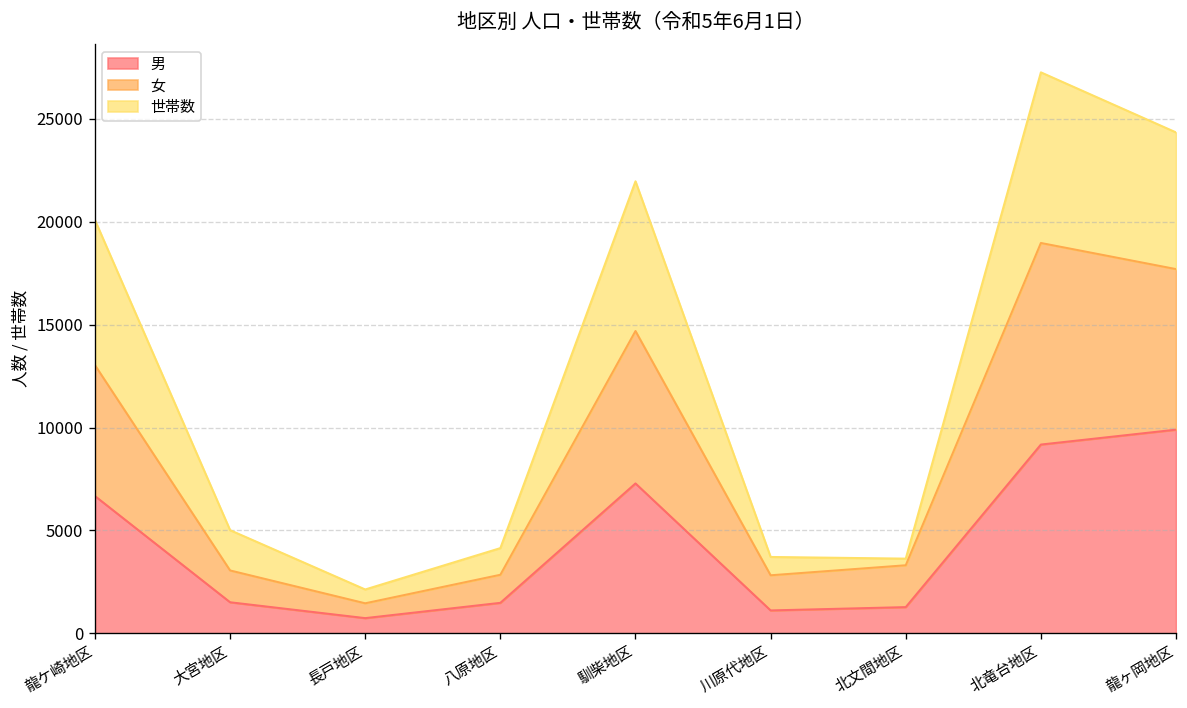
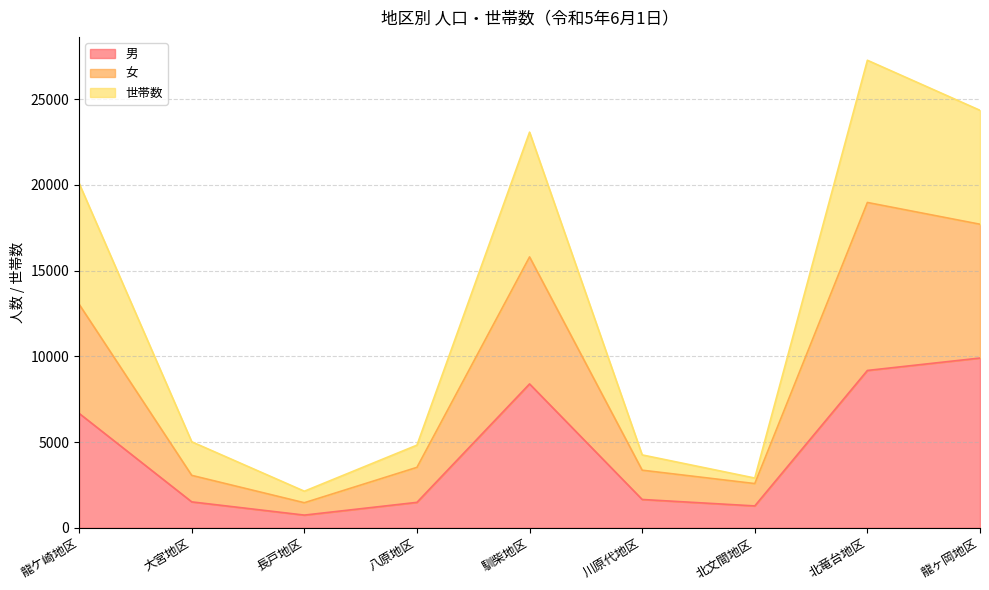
  {
    "男": {
      "龍ケ崎地区": 6700,
      "大宮地区": 1500,
      "長戸地区": 700,
      "八原地区": 1500,
-     "馴柴地区": 7300,
-     "川原代地区": 1100,
+     "馴柴地区": 8400,
+     "川原代地区": 1700,
      "北文間地区": 1300,
      "北竜台地区": 9200,
      "龍ヶ岡地区": 9900
    },
    "女": {
      "龍ケ崎地区": 6400,
      "大宮地区": 1500,
      "長戸地区": 700,
-     "八原地区": 1400,
+     "八原地区": 2000,
      "馴柴地区": 7400,
      "川原代地区": 1700,
-     "北文間地区": 2000,
+     "北文間地区": 1300,
      "北竜台地区": 9800,
      "龍ヶ岡地区": 7800
    },
    "世帯数": {
      "龍ケ崎地区": 7100,
      "大宮地区": 2000,
      "長戸地区": 700,
      "八原地区": 1300,
      "馴柴地区": 7300,
      "川原代地区": 900,
      "北文間地区": 300,
      "北竜台地区": 8300,
      "龍ヶ岡地区": 6600
    }
  }
